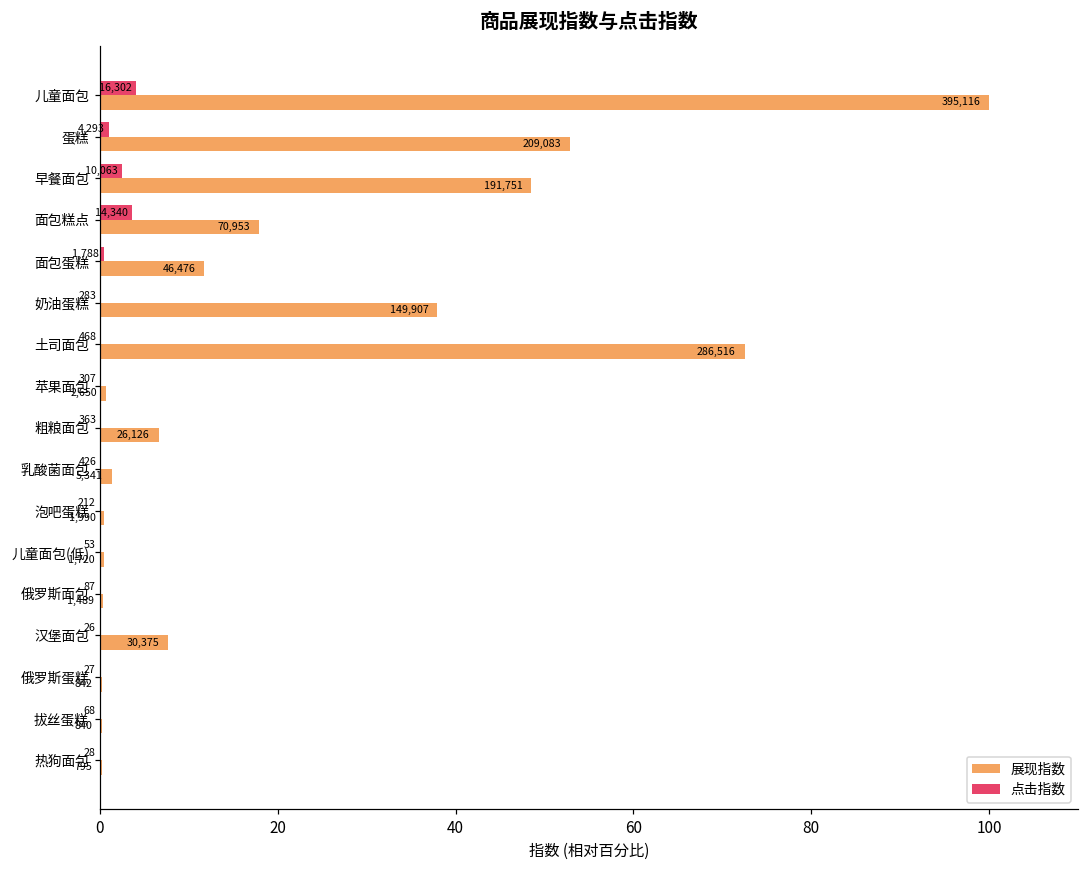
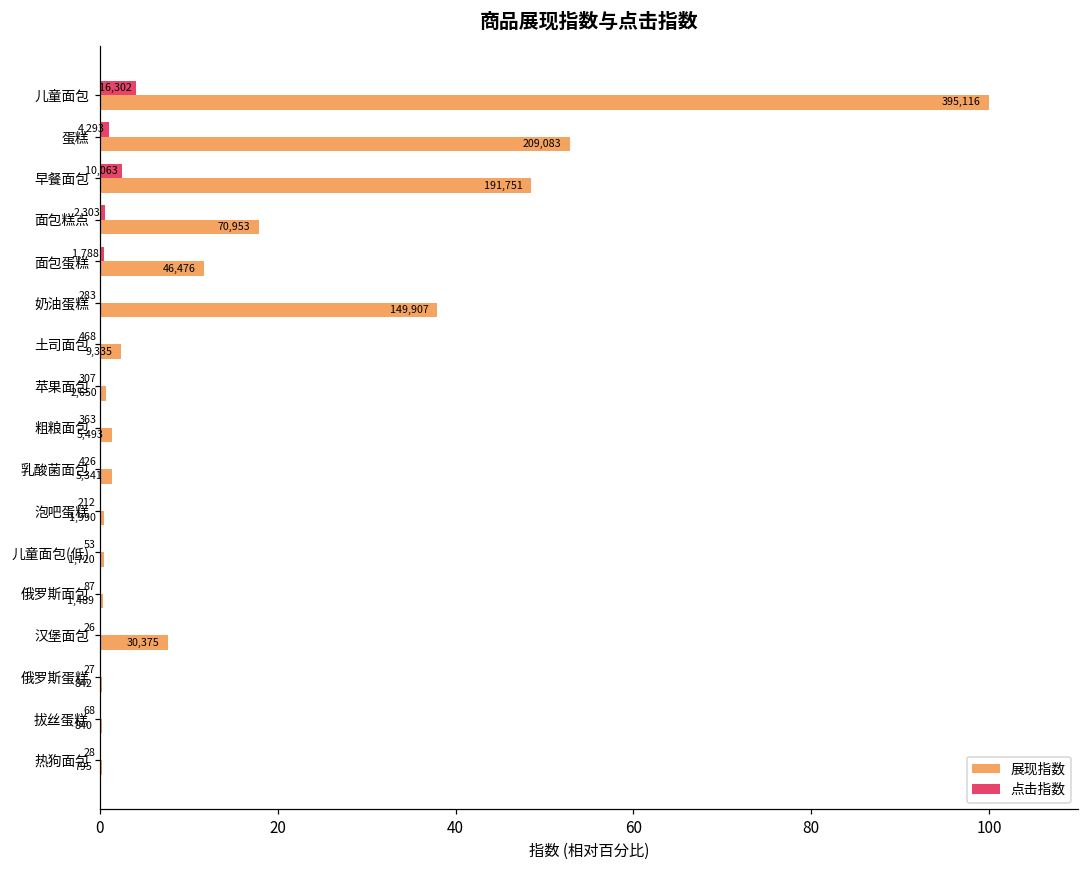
  {
    "展现指数": {
-     "土司面包": "286,516",
-     "粗粮面包": "26,126"
+     "土司面包": "9,335",
+     "粗粮面包": "5,493"
    },
    "点击指数": {
-     "面包糕点": "14,340"
+     "面包糕点": "2,303"
    }
  }
